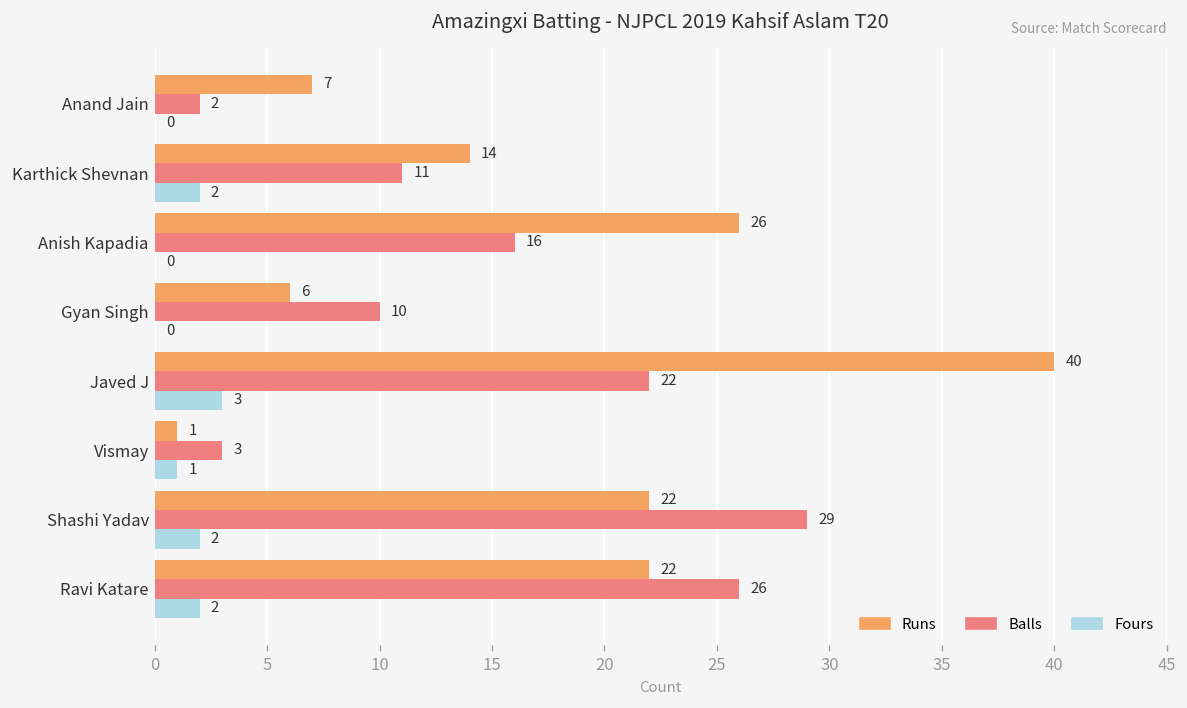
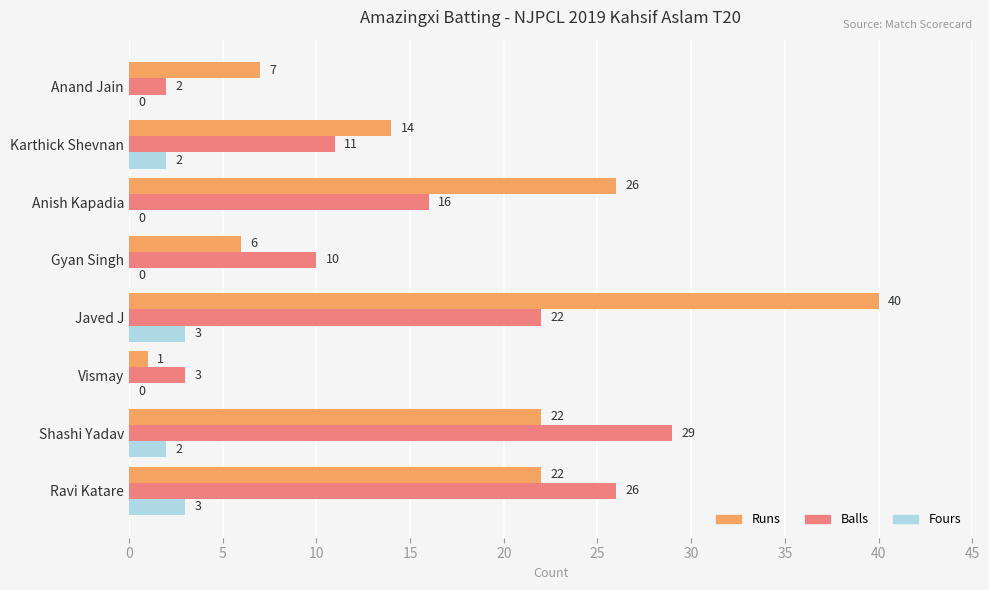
  {
    "Fours": {
      "Anand Jain": 0,
      "Karthick Shevnan": 2,
      "Anish Kapadia": 0,
      "Gyan Singh": 0,
      "Javed J": 3,
-     "Vismay": 1,
+     "Vismay": 0,
      "Shashi Yadav": 2,
-     "Ravi Katare": 2
+     "Ravi Katare": 3
    }
  }
